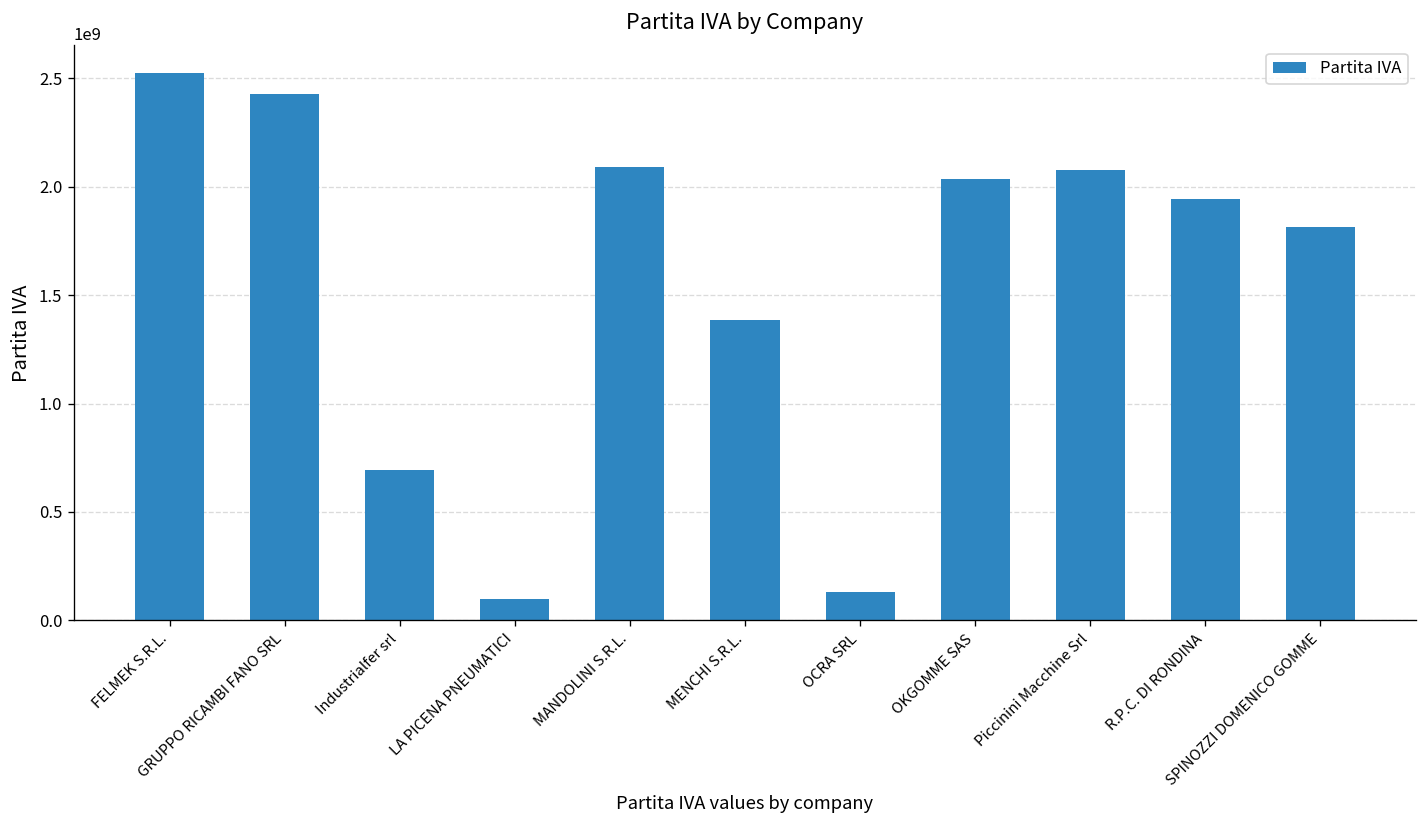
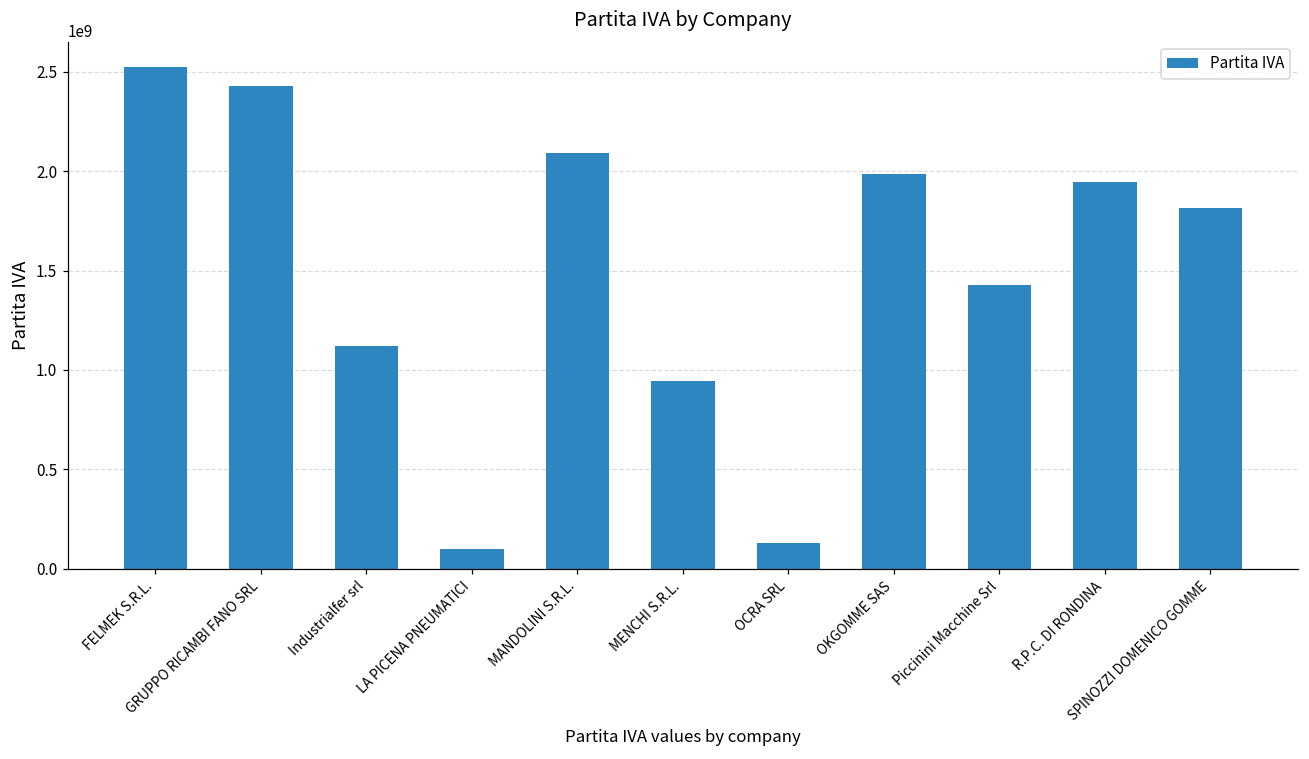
  {
    "FELMEK S.R.L.": 2530000000,
    "GRUPPO RICAMBI FANO SRL": 2430000000,
-   "Industrialfer srl": 690000000,
+   "Industrialfer srl": 1120000000,
    "LA PICENA PNEUMATICI": 100000000,
    "MANDOLINI S.R.L.": 2090000000,
-   "MENCHI S.R.L.": 1380000000,
+   "MENCHI S.R.L.": 940000000,
    "OCRA SRL": 130000000,
-   "OKGOMME SAS": 2040000000,
-   "Piccinini Macchine Srl": 2080000000,
+   "OKGOMME SAS": 1990000000,
+   "Piccinini Macchine Srl": 1430000000,
    "R.P.C. DI RONDINA": 1940000000,
    "SPINOZZI DOMENICO GOMME": 1810000000
  }
